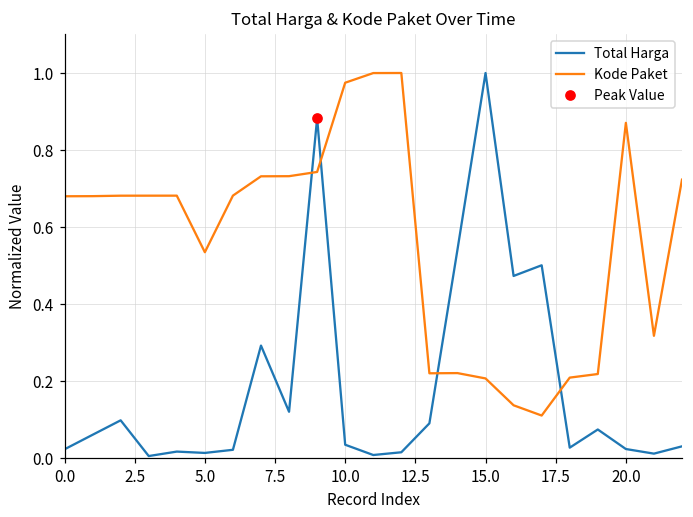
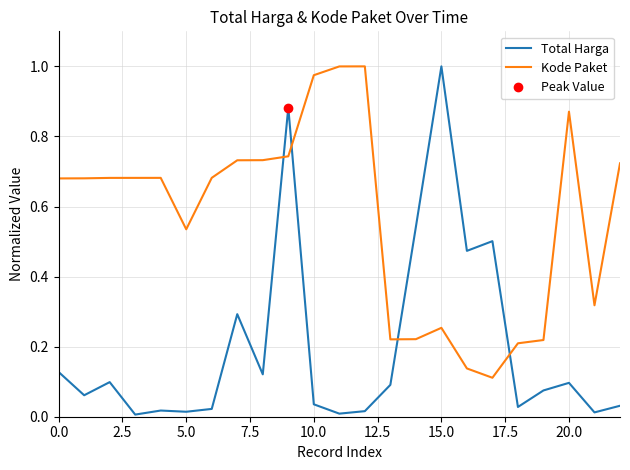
  {
    "Total Harga": {
-     "0.0": 0.02,
+     "0.0": 0.13,
      "5.0": 0.01,
      "10.0": 0.04,
      "15.0": 1.00,
-     "20.0": 0.02
+     "20.0": 0.10
    },
    "Kode Paket": {
      "0.0": 0.68,
      "5.0": 0.53,
      "10.0": 0.97,
-     "15.0": 0.21,
+     "15.0": 0.25,
      "20.0": 0.87
    }
  }
